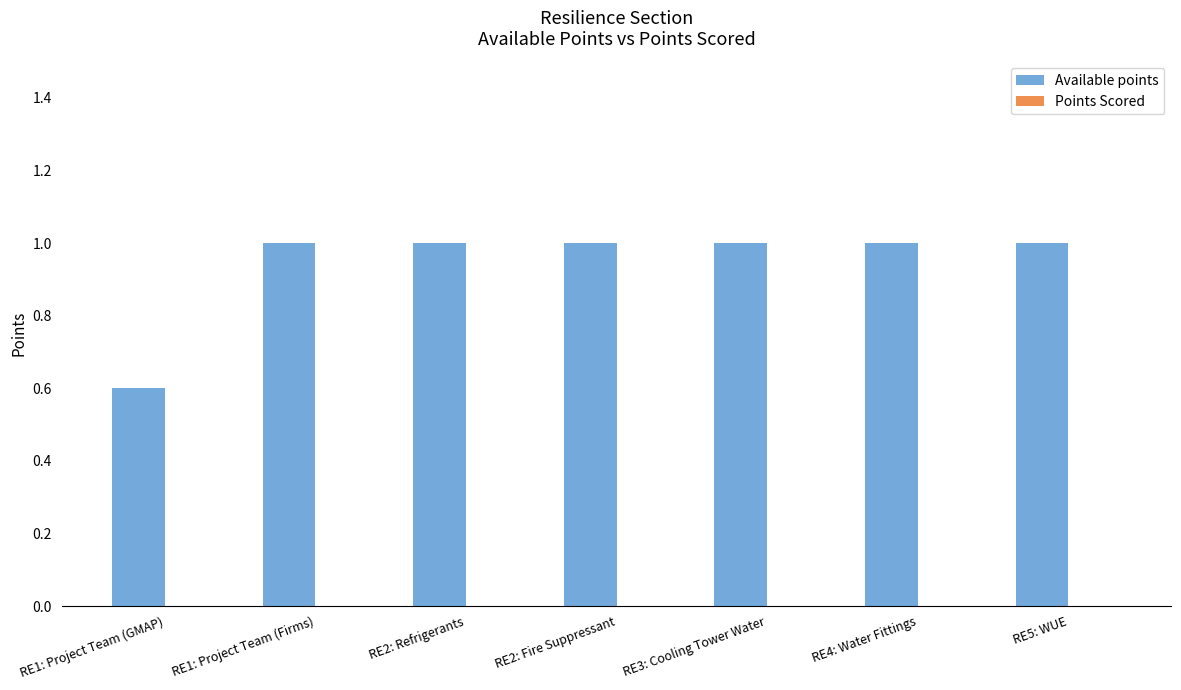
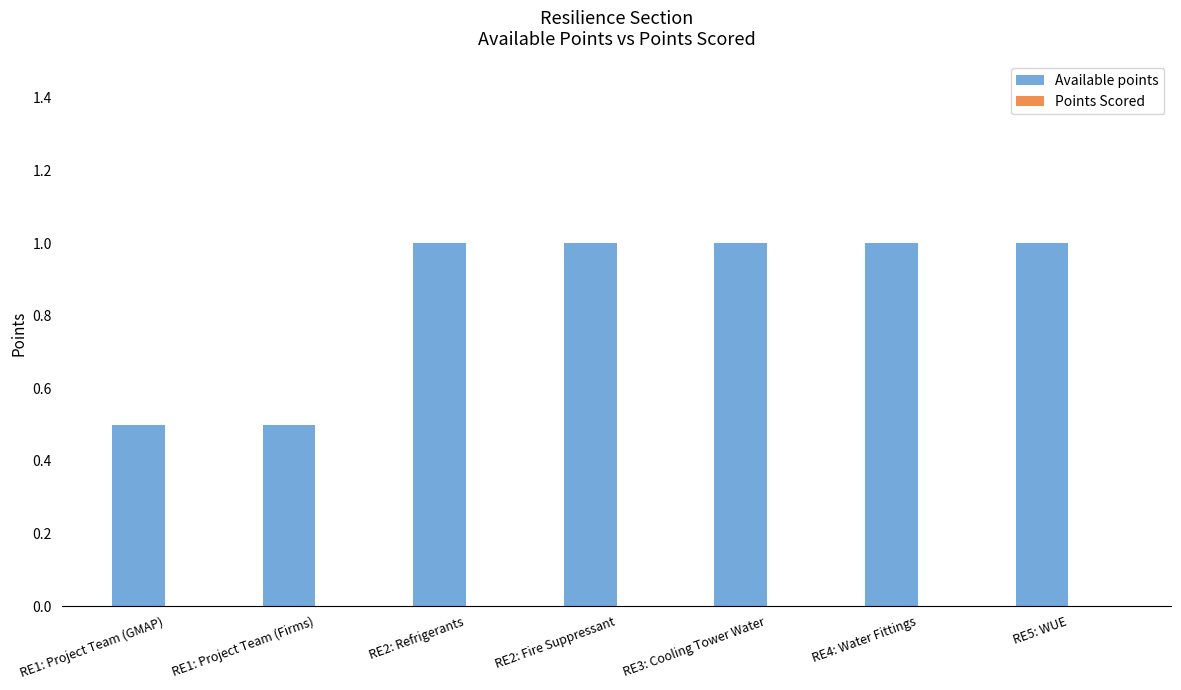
  {
    "Available points": {
-     "RE1: Project Team (GMAP)": 0.6,
-     "RE1: Project Team (Firms)": 1.0,
+     "RE1: Project Team (GMAP)": 0.5,
+     "RE1: Project Team (Firms)": 0.5,
      "RE2: Refrigerants": 1.0,
      "RE2: Fire Suppressant": 1.0,
      "RE3: Cooling Tower Water": 1.0,
      "RE4: Water Fittings": 1.0,
      "RE5: WUE": 1.0
    },
    "Points Scored": {
      "RE1: Project Team (GMAP)": 0.0,
      "RE1: Project Team (Firms)": 0.0,
      "RE2: Refrigerants": 0.0,
      "RE2: Fire Suppressant": 0.0,
      "RE3: Cooling Tower Water": 0.0,
      "RE4: Water Fittings": 0.0,
      "RE5: WUE": 0.0
    }
  }
